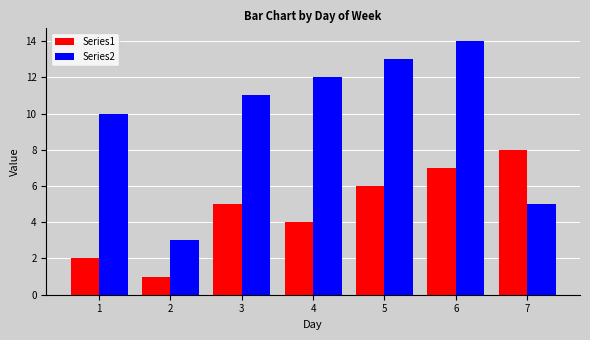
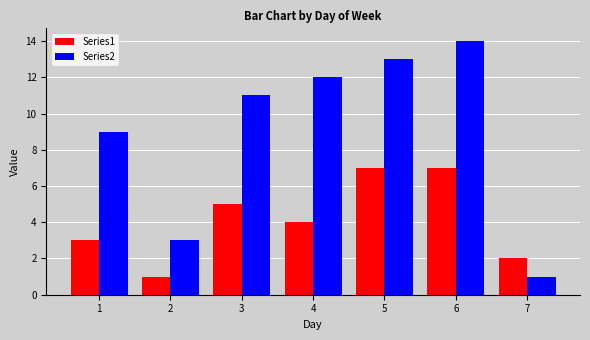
  {
    "Series1": {
-     "1": 2,
+     "1": 3,
      "2": 1,
      "3": 5,
      "4": 4,
-     "5": 6,
+     "5": 7,
      "6": 7,
-     "7": 8
+     "7": 2
    },
    "Series2": {
-     "1": 10,
+     "1": 9,
      "2": 3,
      "3": 11,
      "4": 12,
      "5": 13,
      "6": 14,
-     "7": 5
+     "7": 1
    }
  }
